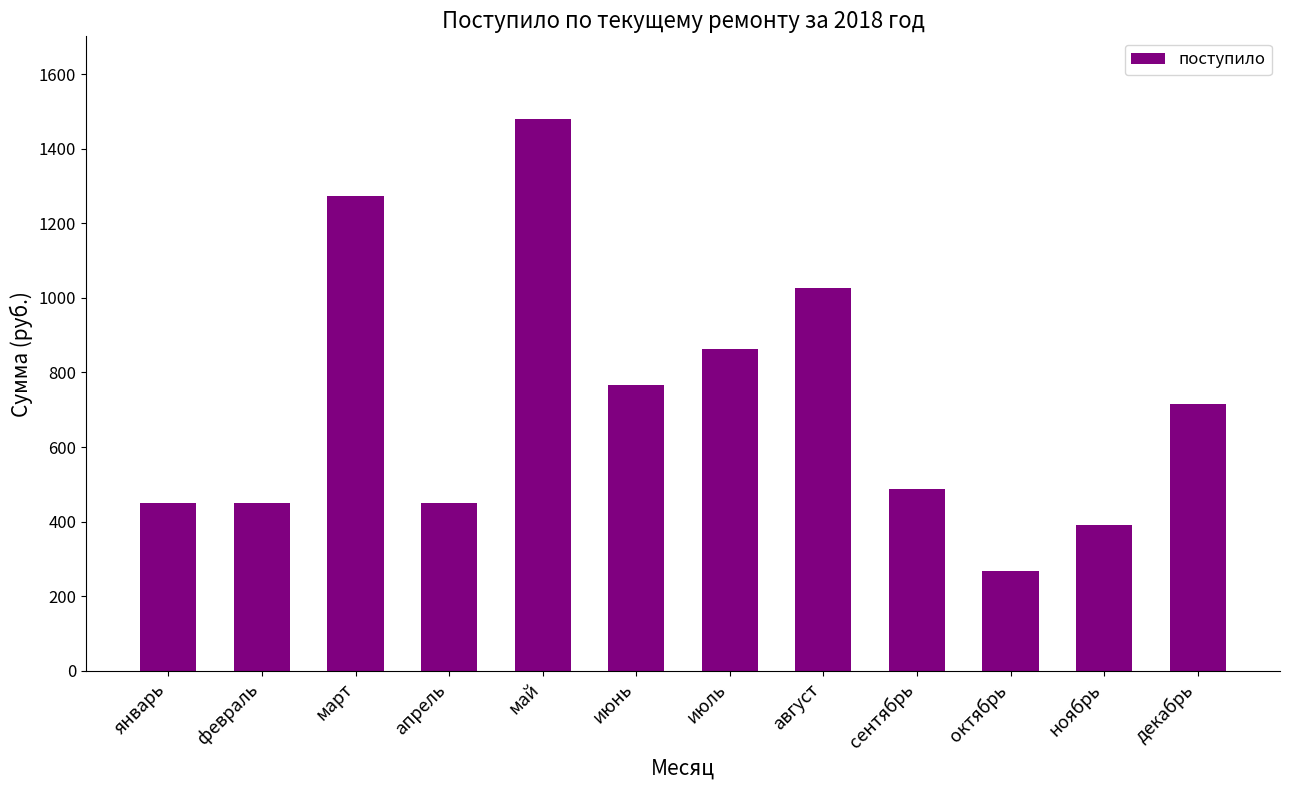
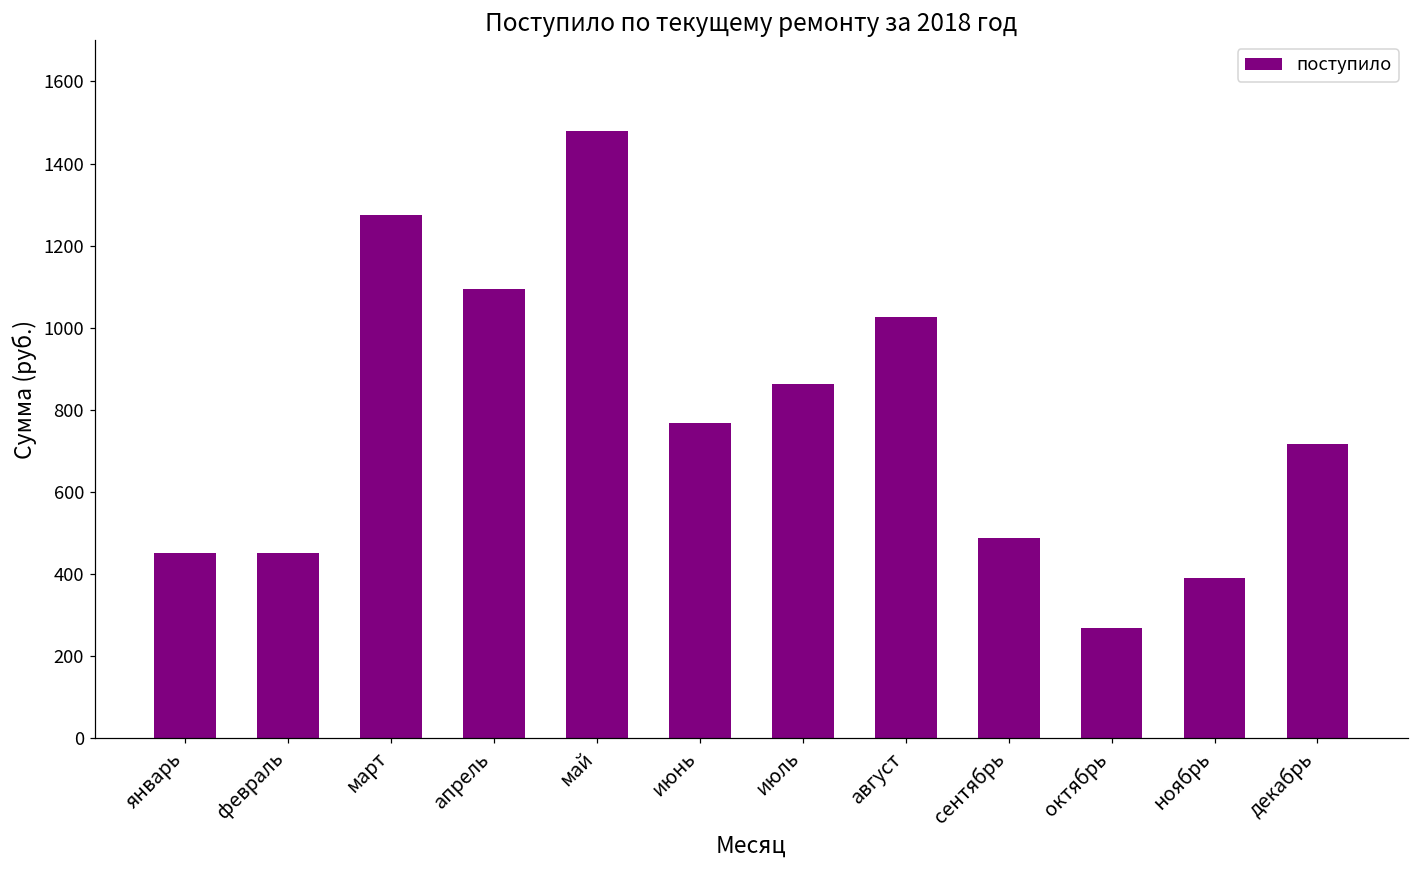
  {
    "январь": 450,
    "февраль": 450,
    "март": 1270,
-   "апрель": 450,
+   "апрель": 1090,
    "май": 1480,
    "июнь": 770,
    "июль": 860,
    "август": 1030,
    "сентябрь": 490,
    "октябрь": 270,
    "ноябрь": 390,
    "декабрь": 720
  }
